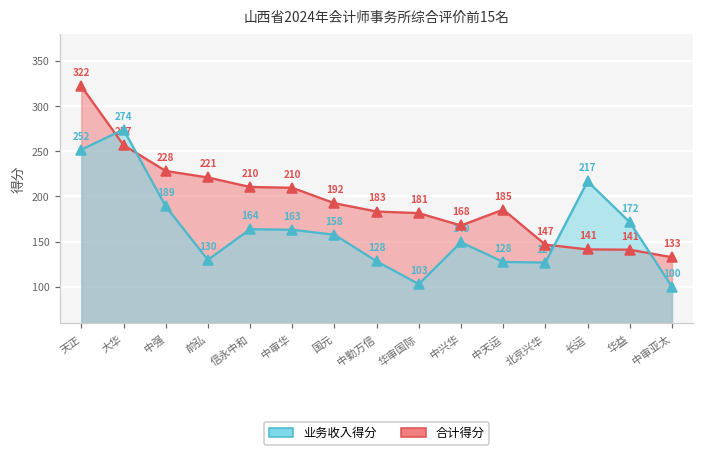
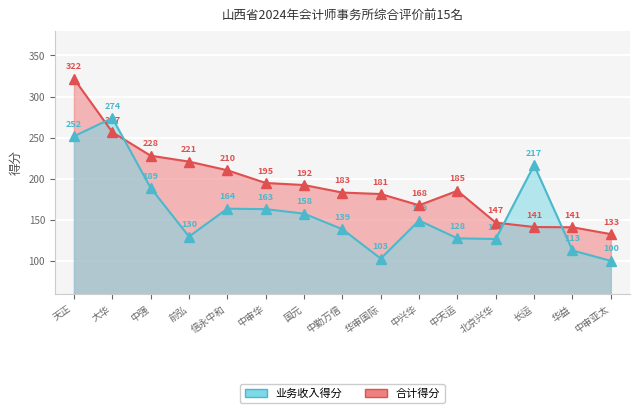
  {
    "合计得分": {
      "天正": 322,
      "中强": 228,
      "前弘": 221,
      "信永中和": 210,
-     "中审华": 210,
+     "中审华": 195,
      "国元": 192,
      "中勤万信": 183,
      "华审国际": 181,
      "中兴华": 168,
      "中天运": 185,
      "北京兴华": 147,
      "长运": 141,
      "华益": 141,
      "中审亚太": 133
    },
    "业务收入得分": {
      "天正": 252,
      "大华": 274,
      "中强": 189,
      "前弘": 130,
      "信永中和": 164,
      "中审华": 163,
      "国元": 158,
-     "中勤万信": 128,
+     "中勤万信": 139,
      "华审国际": 103,
      "中天运": 128,
      "长运": 217,
-     "华益": 172,
+     "华益": 113,
      "中审亚太": 100
    }
  }
